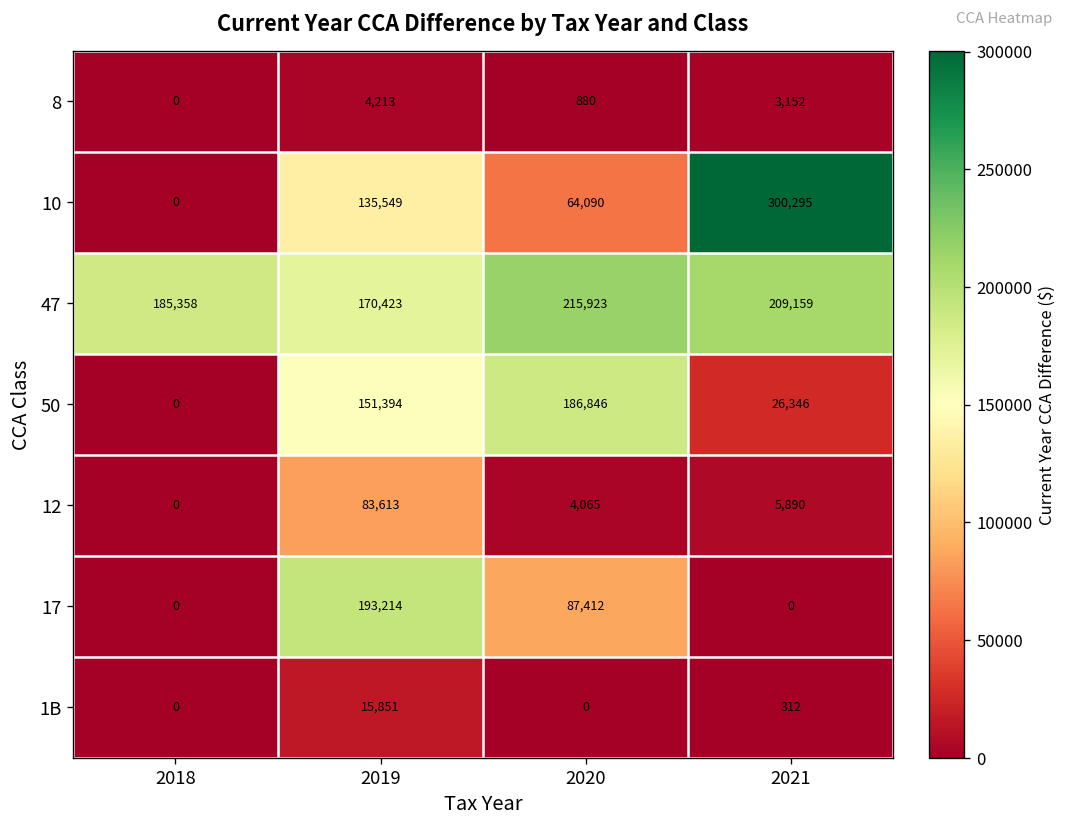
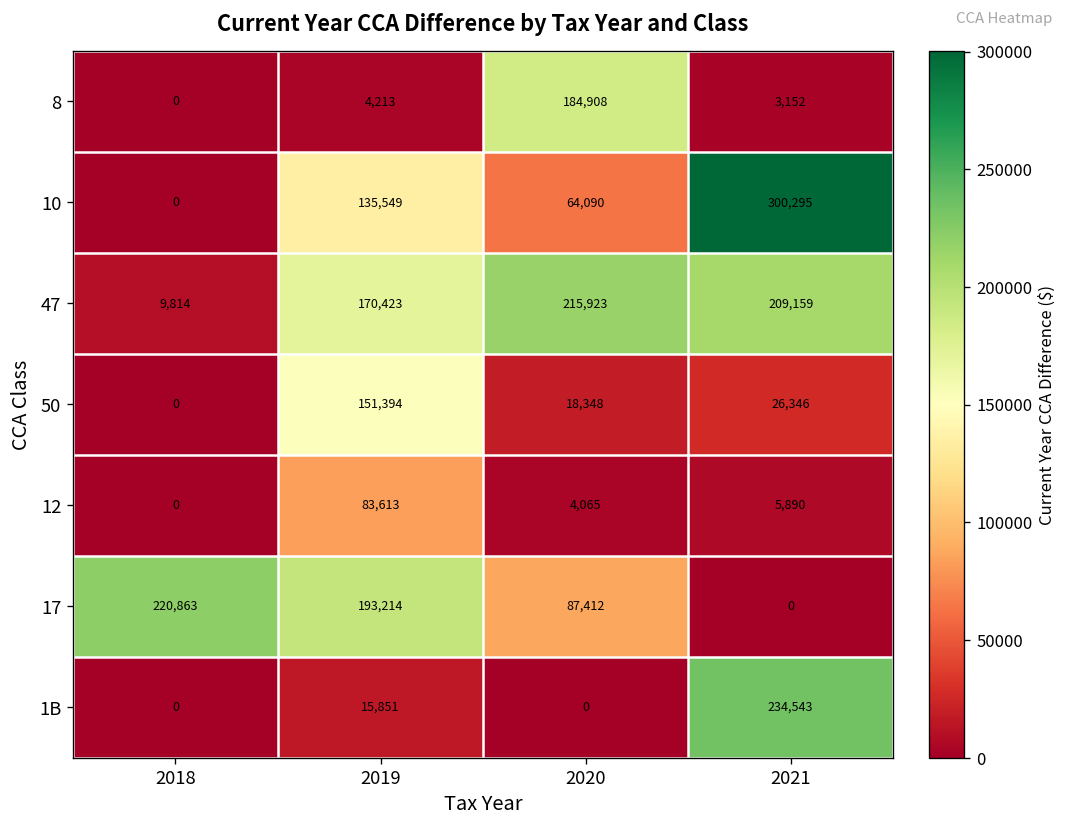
  {
    "8": {
      "2018": "0",
      "2019": "4,213",
-     "2020": "880",
+     "2020": "184,908",
      "2021": "3,152"
    },
    "10": {
      "2018": "0",
      "2019": "135,549",
      "2020": "64,090",
      "2021": "300,295"
    },
    "47": {
-     "2018": "185,358",
+     "2018": "9,814",
      "2019": "170,423",
      "2020": "215,923",
      "2021": "209,159"
    },
    "50": {
      "2018": "0",
      "2019": "151,394",
-     "2020": "186,846",
+     "2020": "18,348",
      "2021": "26,346"
    },
    "12": {
      "2018": "0",
      "2019": "83,613",
      "2020": "4,065",
      "2021": "5,890"
    },
    "17": {
-     "2018": "0",
+     "2018": "220,863",
      "2019": "193,214",
      "2020": "87,412",
      "2021": "0"
    },
    "1B": {
      "2018": "0",
      "2019": "15,851",
      "2020": "0",
-     "2021": "312"
+     "2021": "234,543"
    }
  }
